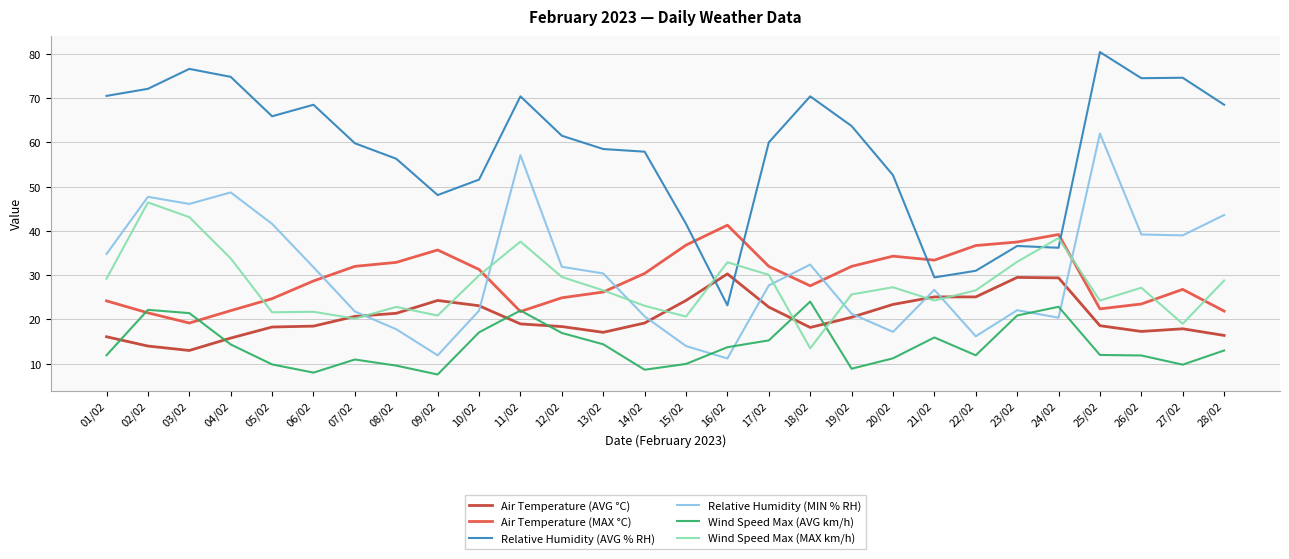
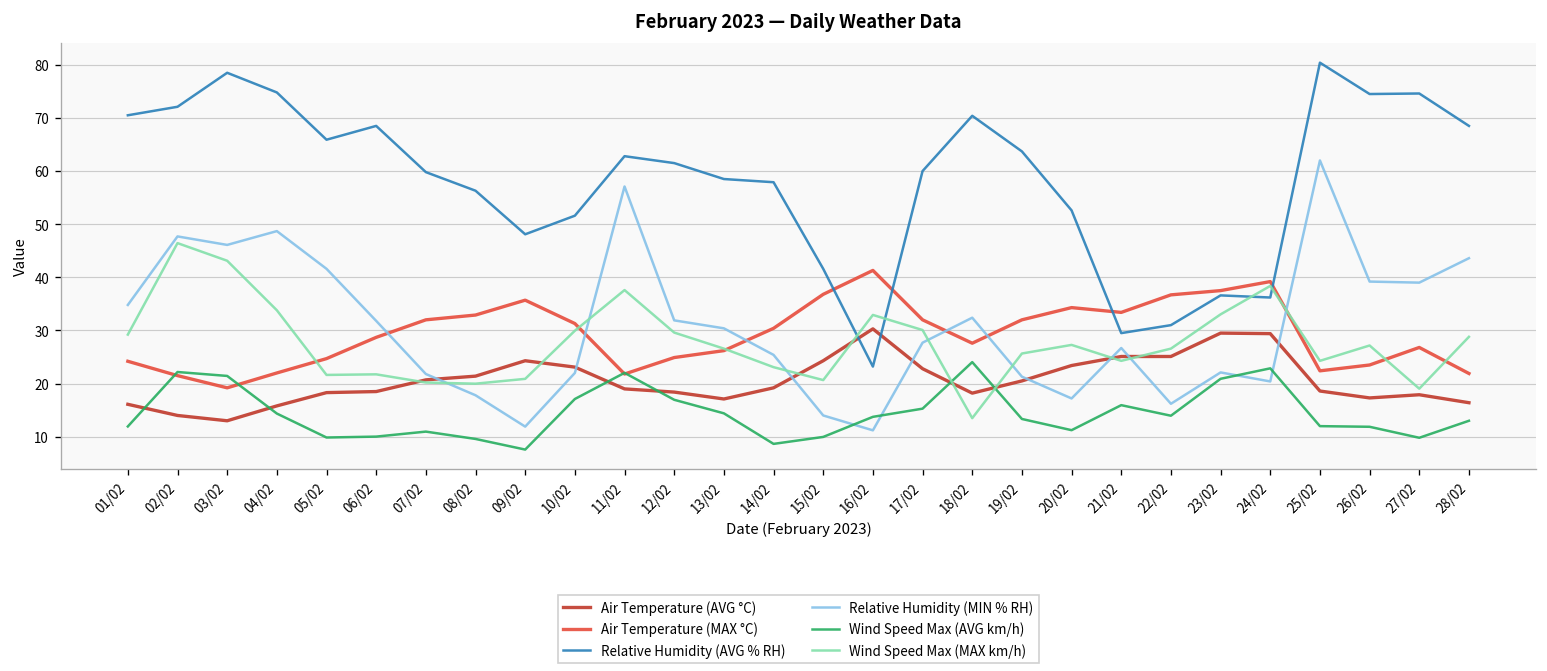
  {
    "Relative Humidity (AVG % RH)": {
      "01/02": 71,
      "02/02": 72,
-     "03/02": 77,
+     "03/02": 79,
      "04/02": 75,
      "05/02": 66,
      "06/02": 69,
      "07/02": 60,
      "08/02": 56,
      "09/02": 48,
      "10/02": 52,
-     "11/02": 70,
+     "11/02": 63,
      "12/02": 62,
      "13/02": 59,
      "14/02": 58,
      "15/02": 42,
      "16/02": 23,
      "17/02": 60,
      "18/02": 70,
      "19/02": 64,
      "20/02": 53,
      "21/02": 30,
      "22/02": 31,
      "23/02": 37,
      "24/02": 36,
      "25/02": 80,
      "26/02": 75,
      "27/02": 75,
      "28/02": 69
    },
    "Relative Humidity (MIN % RH)": {
      "01/02": 35,
      "02/02": 48,
      "03/02": 46,
      "04/02": 49,
      "05/02": 42,
      "06/02": 32,
      "07/02": 22,
      "08/02": 18,
      "09/02": 12,
      "10/02": 22,
      "11/02": 57,
      "12/02": 32,
      "13/02": 30,
-     "14/02": 21,
+     "14/02": 25,
      "15/02": 14,
      "16/02": 11,
      "17/02": 28,
      "18/02": 32,
      "19/02": 21,
      "20/02": 17,
      "21/02": 27,
      "22/02": 16,
      "23/02": 22,
      "24/02": 20,
      "25/02": 62,
      "26/02": 39,
      "27/02": 39,
      "28/02": 44
    },
    "Wind Speed Max (AVG km/h)": {
      "01/02": 12,
      "02/02": 22,
      "03/02": 21,
      "04/02": 14,
      "05/02": 10,
-     "06/02": 8,
+     "06/02": 10,
      "07/02": 11,
      "08/02": 10,
      "09/02": 8,
      "10/02": 17,
      "12/02": 17,
      "13/02": 14,
      "14/02": 9,
      "15/02": 10,
      "16/02": 14,
      "17/02": 15,
      "18/02": 24,
-     "19/02": 9,
+     "19/02": 13,
      "20/02": 11,
      "21/02": 16,
-     "22/02": 12,
+     "22/02": 14,
      "23/02": 21,
      "24/02": 23,
      "25/02": 12,
      "26/02": 12,
      "27/02": 10,
      "28/02": 13
    },
    "Wind Speed Max (MAX km/h)": {
      "01/02": 29,
      "02/02": 46,
      "03/02": 43,
      "04/02": 34,
      "05/02": 22,
      "06/02": 22,
-     "08/02": 23,
+     "08/02": 20,
      "09/02": 21,
      "10/02": 30,
      "11/02": 38,
      "12/02": 30,
      "14/02": 23,
      "15/02": 21,
      "16/02": 33,
      "17/02": 30,
      "18/02": 13,
      "19/02": 26,
      "20/02": 27,
      "21/02": 24,
      "22/02": 27,
      "23/02": 33,
      "24/02": 38,
      "25/02": 24,
      "26/02": 27,
      "27/02": 19,
      "28/02": 29
    }
  }
